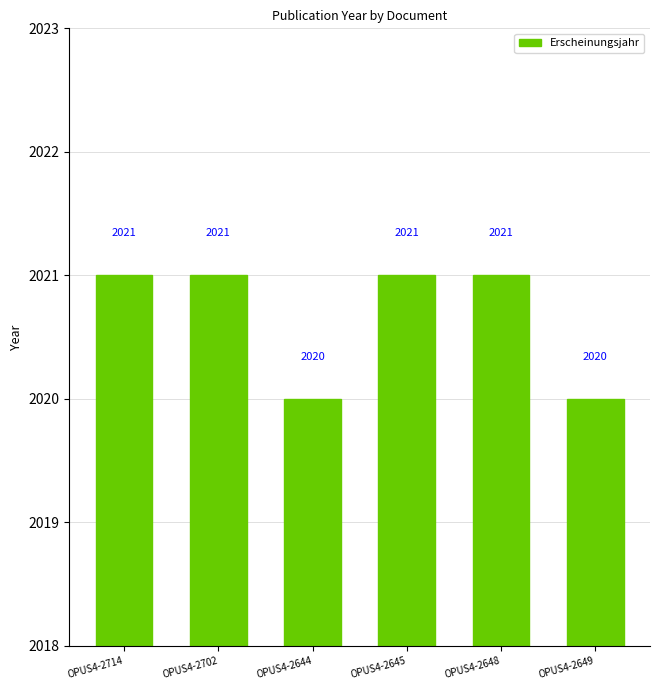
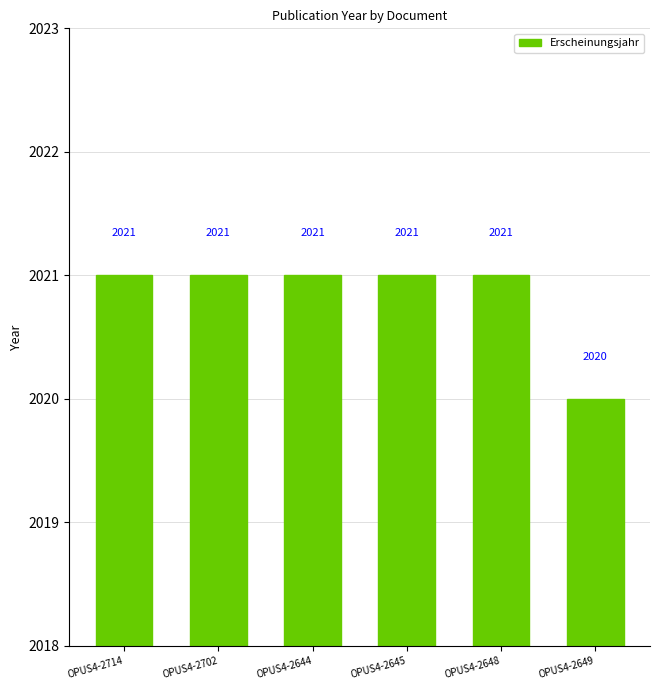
  {
-   "OPUS4-2644": 2020
+   "OPUS4-2644": 2021
  }
